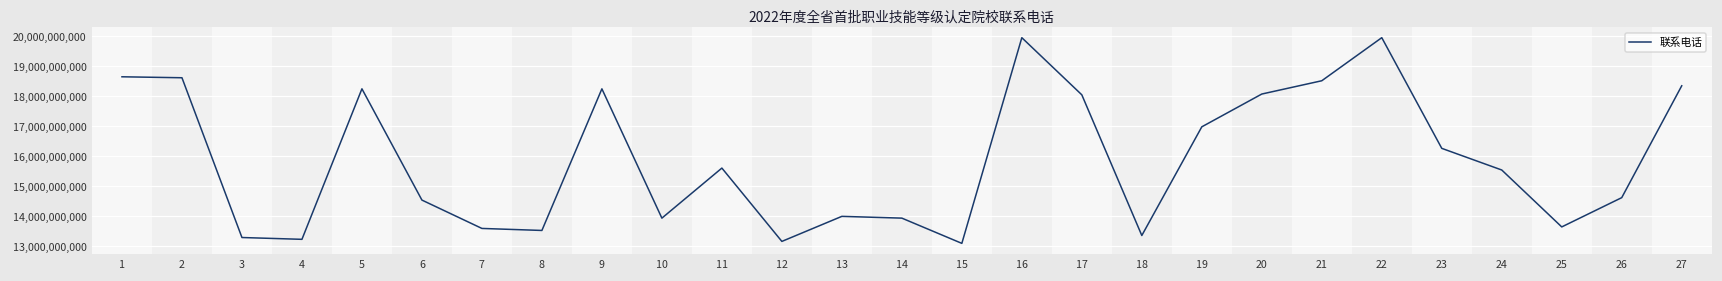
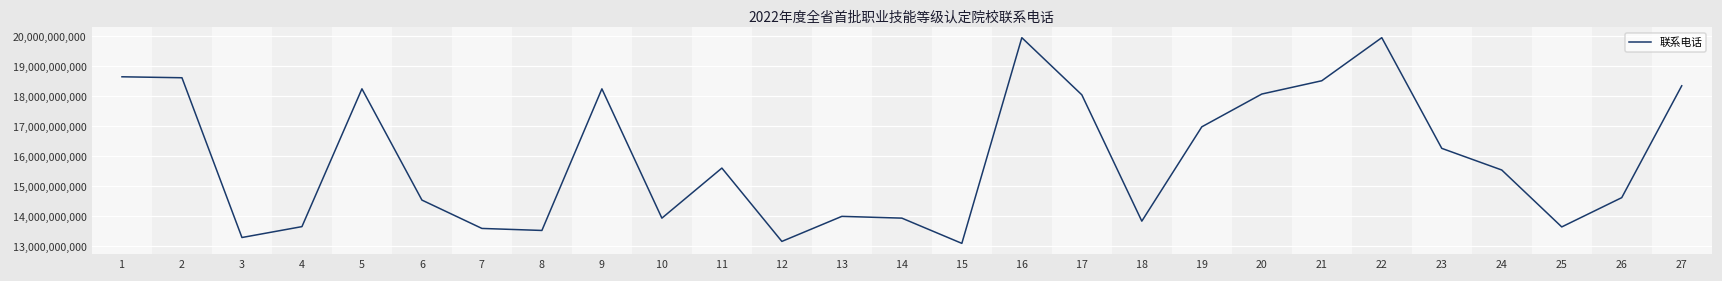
  {
    "1": "18,600,000,000",
    "2": "18,600,000,000",
    "3": "13,300,000,000",
-   "4": "13,200,000,000",
+   "4": "13,700,000,000",
    "5": "18,200,000,000",
    "6": "14,500,000,000",
    "7": "13,600,000,000",
    "8": "13,500,000,000",
    "9": "18,200,000,000",
    "10": "13,900,000,000",
    "11": "15,600,000,000",
    "12": "13,200,000,000",
    "13": "14,000,000,000",
    "14": "13,900,000,000",
    "15": "13,100,000,000",
    "16": "19,900,000,000",
    "17": "18,000,000,000",
-   "18": "13,400,000,000",
+   "18": "13,800,000,000",
    "19": "17,000,000,000",
    "20": "18,100,000,000",
    "21": "18,500,000,000",
    "22": "19,900,000,000",
    "23": "16,300,000,000",
    "24": "15,500,000,000",
    "25": "13,600,000,000",
    "26": "14,600,000,000",
    "27": "18,300,000,000"
  }
